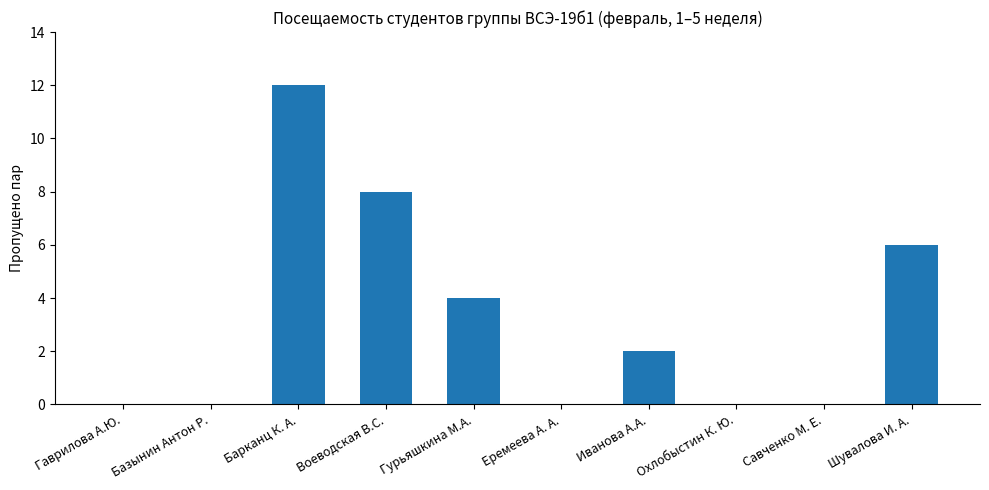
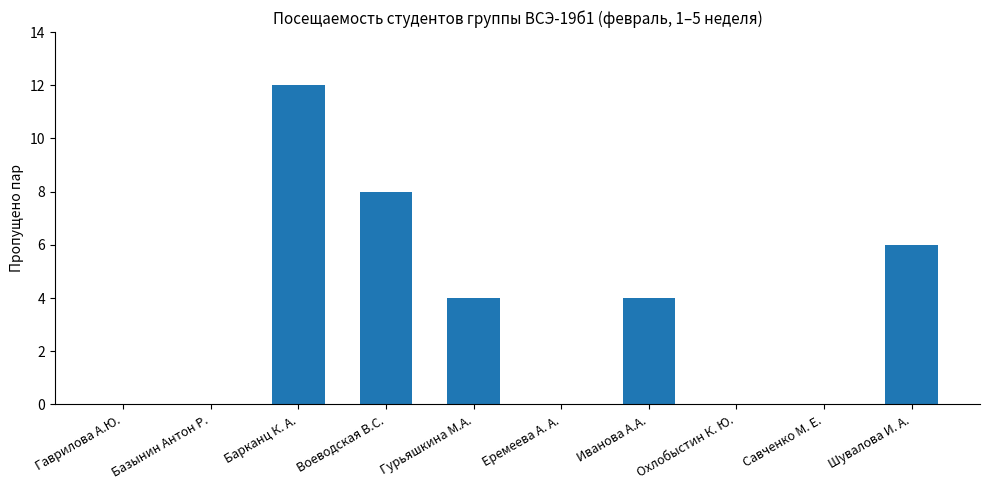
  {
    "Гаврилова А.Ю.": 0,
    "Базынин Антон Р.": 0,
    "Барканц К. А.": 12,
    "Воеводская В.С.": 8,
    "Гурьяшкина М.А.": 4,
    "Еремеева А. А.": 0,
-   "Иванова А.А.": 2,
+   "Иванова А.А.": 4,
    "Охлобыстин К. Ю.": 0,
    "Савченко М. Е.": 0,
    "Шувалова И. А.": 6
  }
